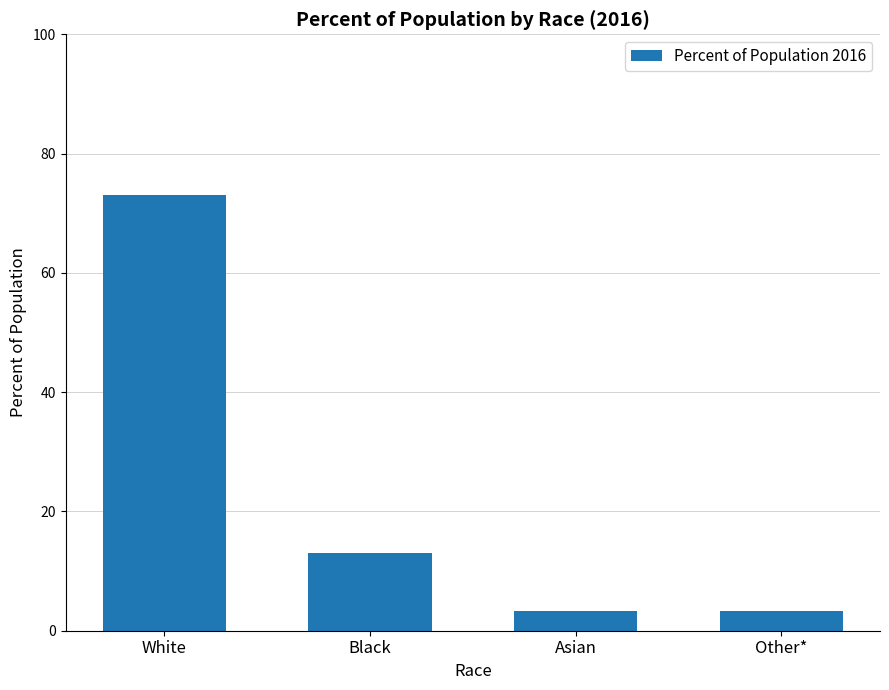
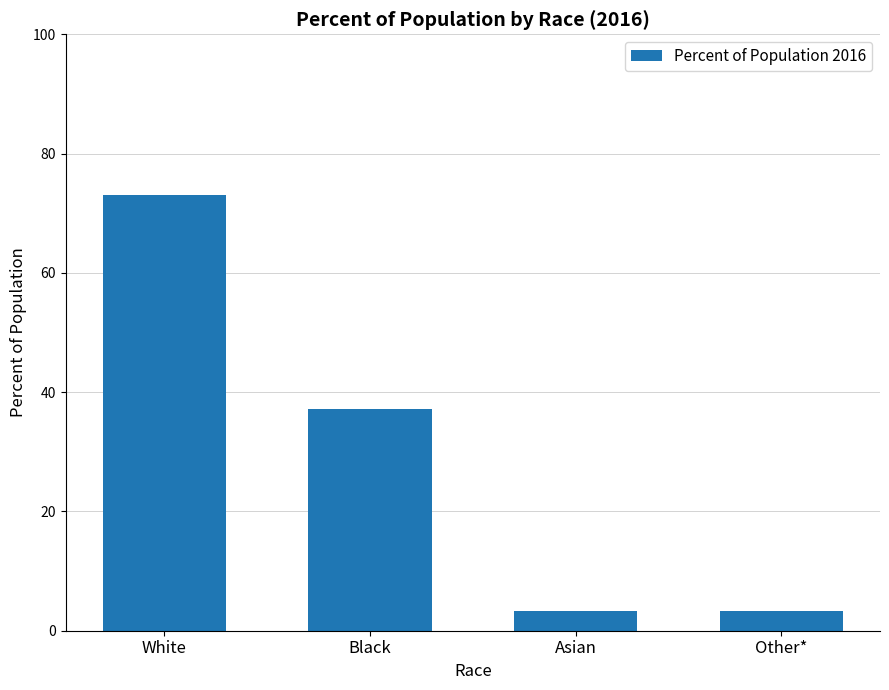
  {
    "White": 73,
-   "Black": 13,
+   "Black": 37,
    "Asian": 3,
    "Other*": 3
  }
